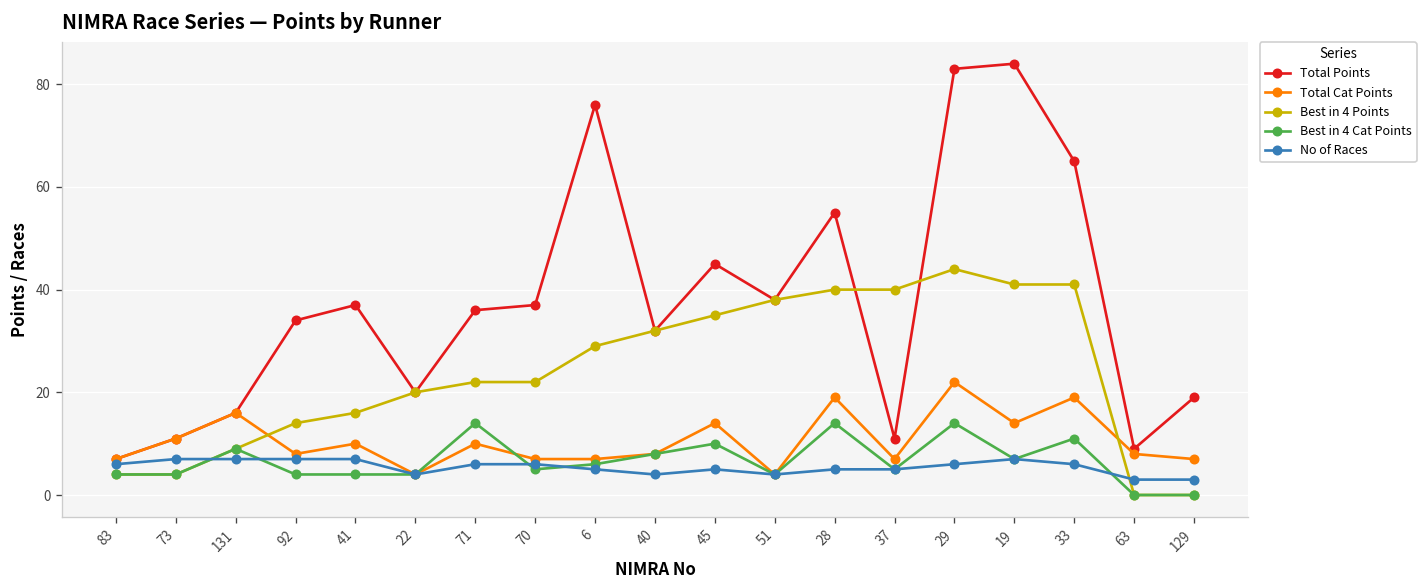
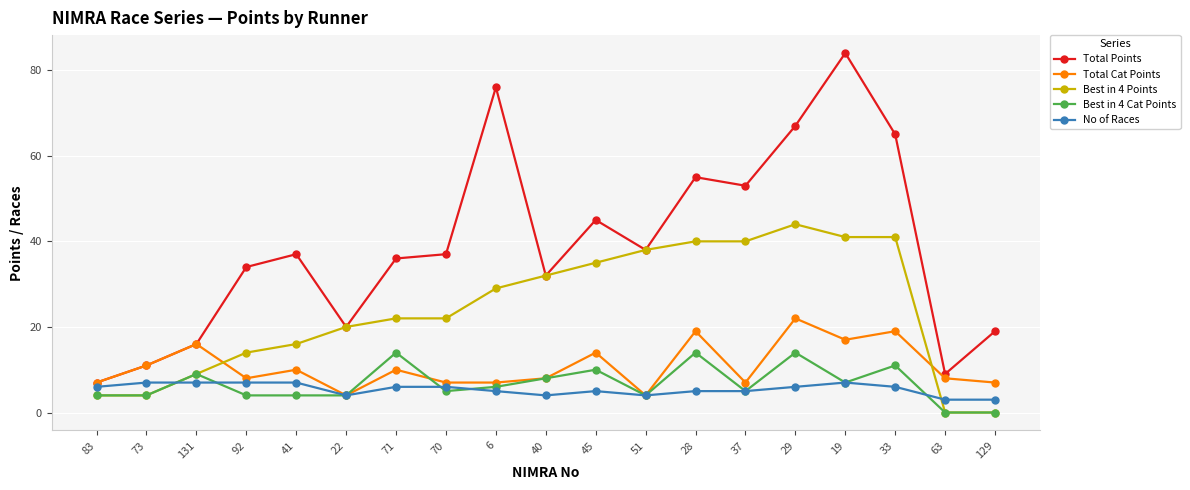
  {
    "Total Points": {
      "92": 34,
      "41": 37,
      "71": 36,
      "70": 37,
      "6": 76,
      "45": 45,
      "28": 55,
-     "37": 11,
-     "29": 83,
+     "37": 53,
+     "29": 67,
      "19": 84,
      "33": 65,
      "63": 9,
      "129": 19
    },
    "Total Cat Points": {
      "92": 8,
      "41": 10,
      "71": 10,
      "70": 7,
      "6": 7,
      "45": 14,
      "28": 19,
      "37": 7,
      "29": 22,
-     "19": 14,
+     "19": 17,
      "33": 19,
      "63": 8,
      "129": 7
    },
    "Best in 4 Points": {
      "92": 14,
      "41": 16,
      "71": 22,
      "70": 22,
      "6": 29,
      "45": 35,
      "28": 40,
      "37": 40,
      "29": 44,
      "19": 41,
      "33": 41
    },
    "Best in 4 Cat Points": {
      "92": 4,
      "41": 4,
      "71": 14,
      "70": 5,
      "6": 6,
      "45": 10,
      "28": 14,
      "29": 14,
      "33": 11
    },
    "No of Races": {
      "83": 6,
      "73": 7,
      "131": 7,
      "92": 7,
      "41": 7,
      "71": 6,
      "70": 6,
      "6": 5,
      "40": 4,
      "45": 5,
      "28": 5,
      "29": 6,
      "33": 6,
      "63": 3,
      "129": 3
    }
  }
